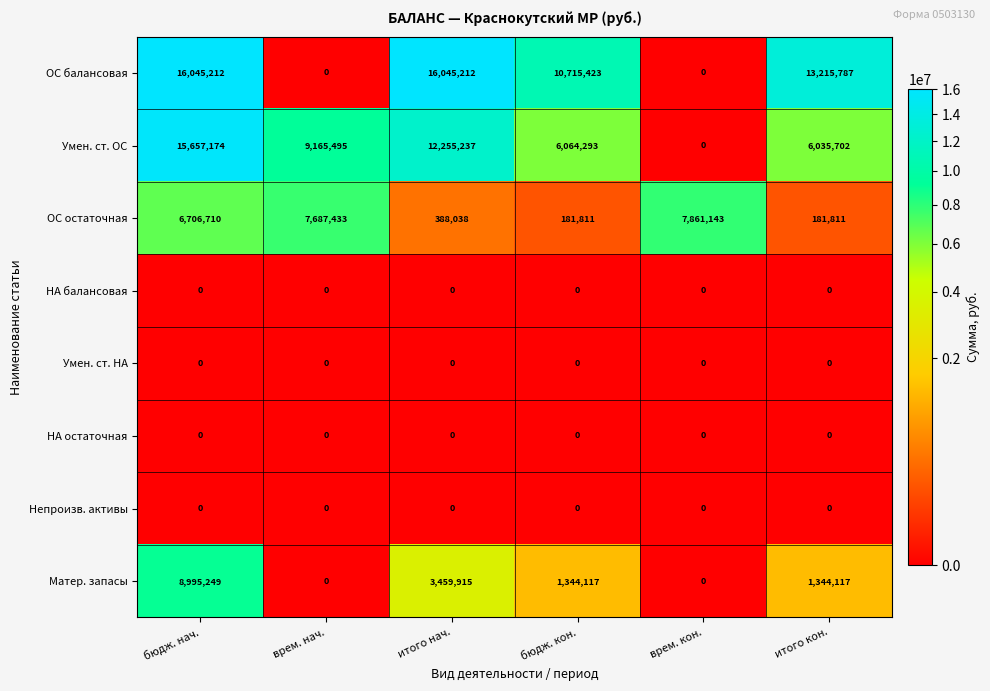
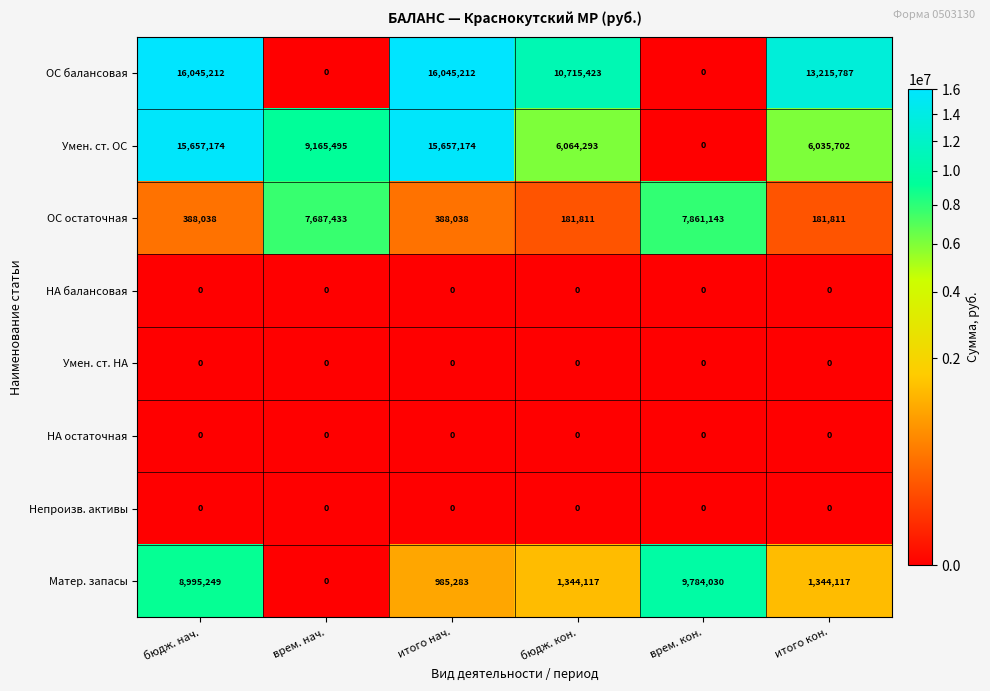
  {
    "ОС балансовая": {
      "бюдж. нач.": "16,045,212",
      "врем. нач.": "0",
      "итого нач.": "16,045,212",
      "бюдж. кон.": "10,715,423",
      "врем. кон.": "0",
      "итого кон.": "13,215,787"
    },
    "Умен. ст. ОС": {
      "бюдж. нач.": "15,657,174",
      "врем. нач.": "9,165,495",
-     "итого нач.": "12,255,237",
+     "итого нач.": "15,657,174",
      "бюдж. кон.": "6,064,293",
      "врем. кон.": "0",
      "итого кон.": "6,035,702"
    },
    "ОС остаточная": {
-     "бюдж. нач.": "6,706,710",
+     "бюдж. нач.": "388,038",
      "врем. нач.": "7,687,433",
      "итого нач.": "388,038",
      "бюдж. кон.": "181,811",
      "врем. кон.": "7,861,143",
      "итого кон.": "181,811"
    },
    "НА балансовая": {
      "бюдж. нач.": "0",
      "врем. нач.": "0",
      "итого нач.": "0",
      "бюдж. кон.": "0",
      "врем. кон.": "0",
      "итого кон.": "0"
    },
    "Умен. ст. НА": {
      "бюдж. нач.": "0",
      "врем. нач.": "0",
      "итого нач.": "0",
      "бюдж. кон.": "0",
      "врем. кон.": "0",
      "итого кон.": "0"
    },
    "НА остаточная": {
      "бюдж. нач.": "0",
      "врем. нач.": "0",
      "итого нач.": "0",
      "бюдж. кон.": "0",
      "врем. кон.": "0",
      "итого кон.": "0"
    },
    "Непроизв. активы": {
      "бюдж. нач.": "0",
      "врем. нач.": "0",
      "итого нач.": "0",
      "бюдж. кон.": "0",
      "врем. кон.": "0",
      "итого кон.": "0"
    },
    "Матер. запасы": {
      "бюдж. нач.": "8,995,249",
      "врем. нач.": "0",
-     "итого нач.": "3,459,915",
+     "итого нач.": "985,283",
      "бюдж. кон.": "1,344,117",
-     "врем. кон.": "0",
+     "врем. кон.": "9,784,030",
      "итого кон.": "1,344,117"
    }
  }
